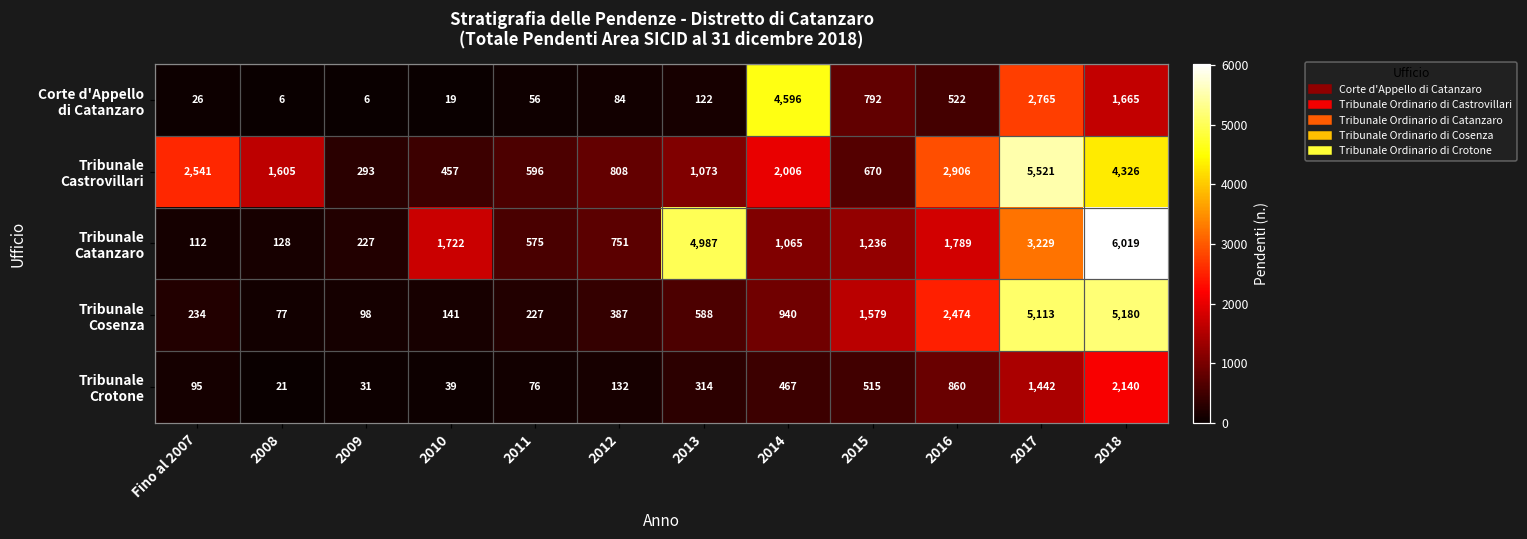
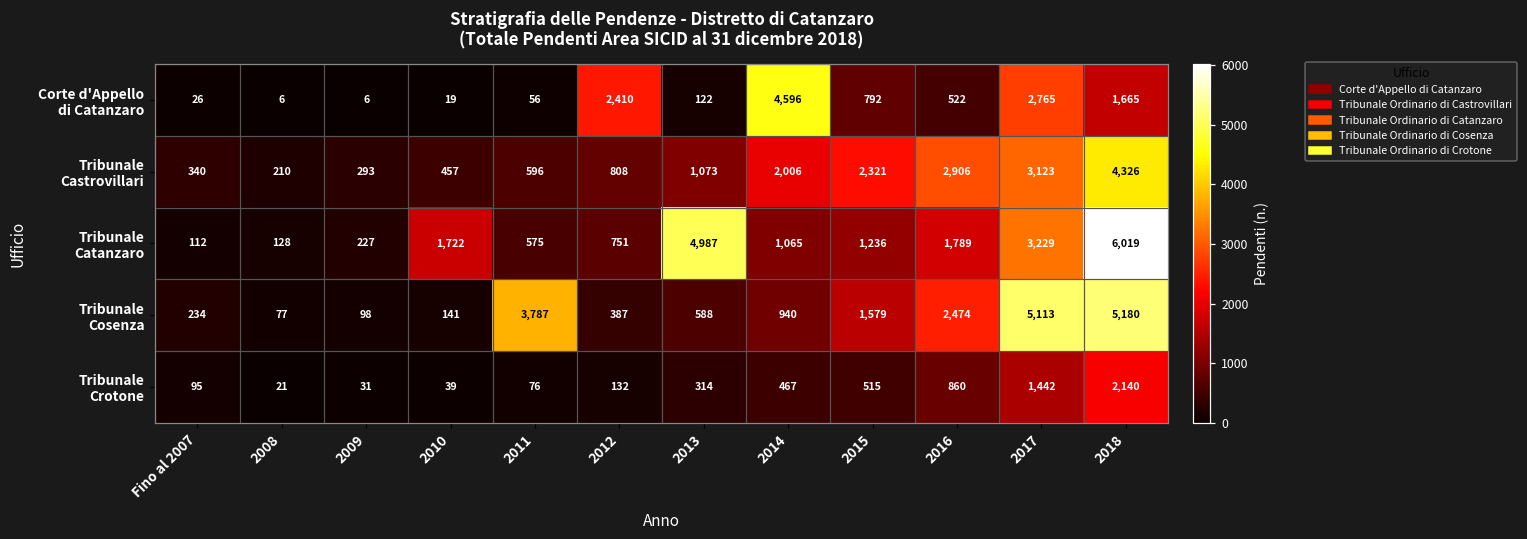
  {
    "Corte d'Appello di Catanzaro": {
      "Fino al 2007": "26",
      "2008": "6",
      "2009": "6",
      "2010": "19",
      "2011": "56",
-     "2012": "84",
+     "2012": "2,410",
      "2013": "122",
      "2014": "4,596",
      "2015": "792",
      "2016": "522",
      "2017": "2,765",
      "2018": "1,665"
    },
    "Tribunale Castrovillari": {
-     "Fino al 2007": "2,541",
-     "2008": "1,605",
+     "Fino al 2007": "340",
+     "2008": "210",
      "2009": "293",
      "2010": "457",
      "2011": "596",
      "2012": "808",
      "2013": "1,073",
      "2014": "2,006",
-     "2015": "670",
+     "2015": "2,321",
      "2016": "2,906",
-     "2017": "5,521",
+     "2017": "3,123",
      "2018": "4,326"
    },
    "Tribunale Catanzaro": {
      "Fino al 2007": "112",
      "2008": "128",
      "2009": "227",
      "2010": "1,722",
      "2011": "575",
      "2012": "751",
      "2013": "4,987",
      "2014": "1,065",
      "2015": "1,236",
      "2016": "1,789",
      "2017": "3,229",
      "2018": "6,019"
    },
    "Tribunale Cosenza": {
      "Fino al 2007": "234",
      "2008": "77",
      "2009": "98",
      "2010": "141",
-     "2011": "227",
+     "2011": "3,787",
      "2012": "387",
      "2013": "588",
      "2014": "940",
      "2015": "1,579",
      "2016": "2,474",
      "2017": "5,113",
      "2018": "5,180"
    },
    "Tribunale Crotone": {
      "Fino al 2007": "95",
      "2008": "21",
      "2009": "31",
      "2010": "39",
      "2011": "76",
      "2012": "132",
      "2013": "314",
      "2014": "467",
      "2015": "515",
      "2016": "860",
      "2017": "1,442",
      "2018": "2,140"
    }
  }
